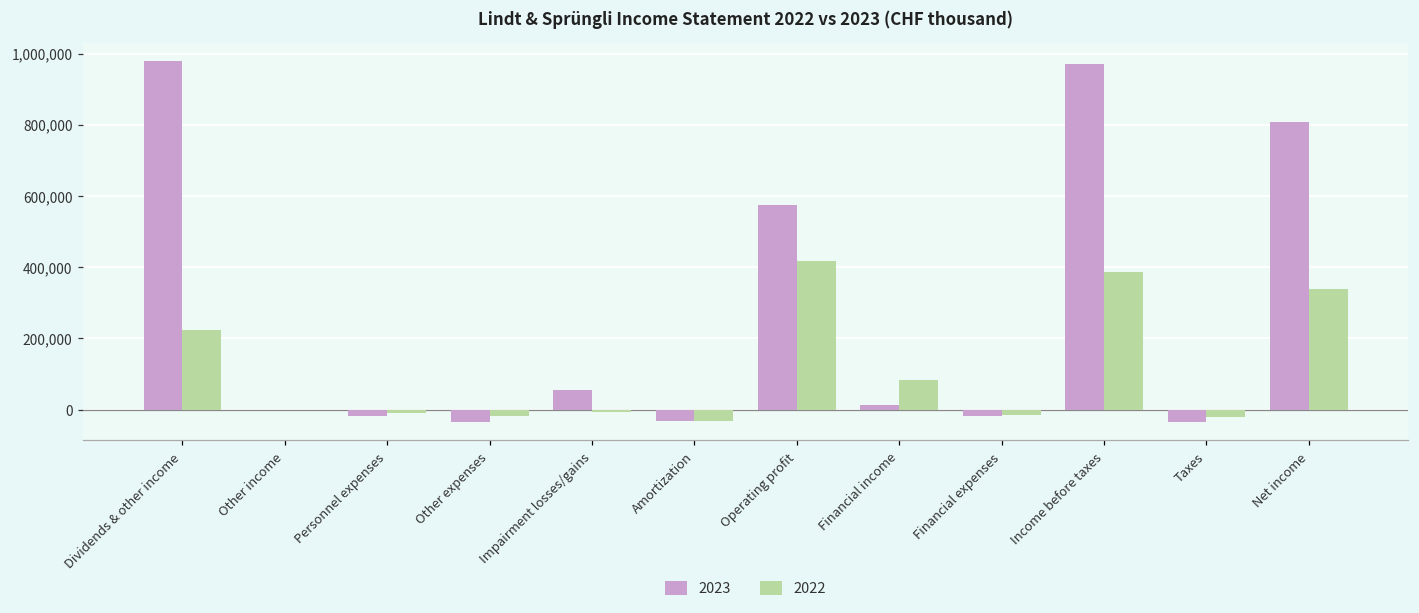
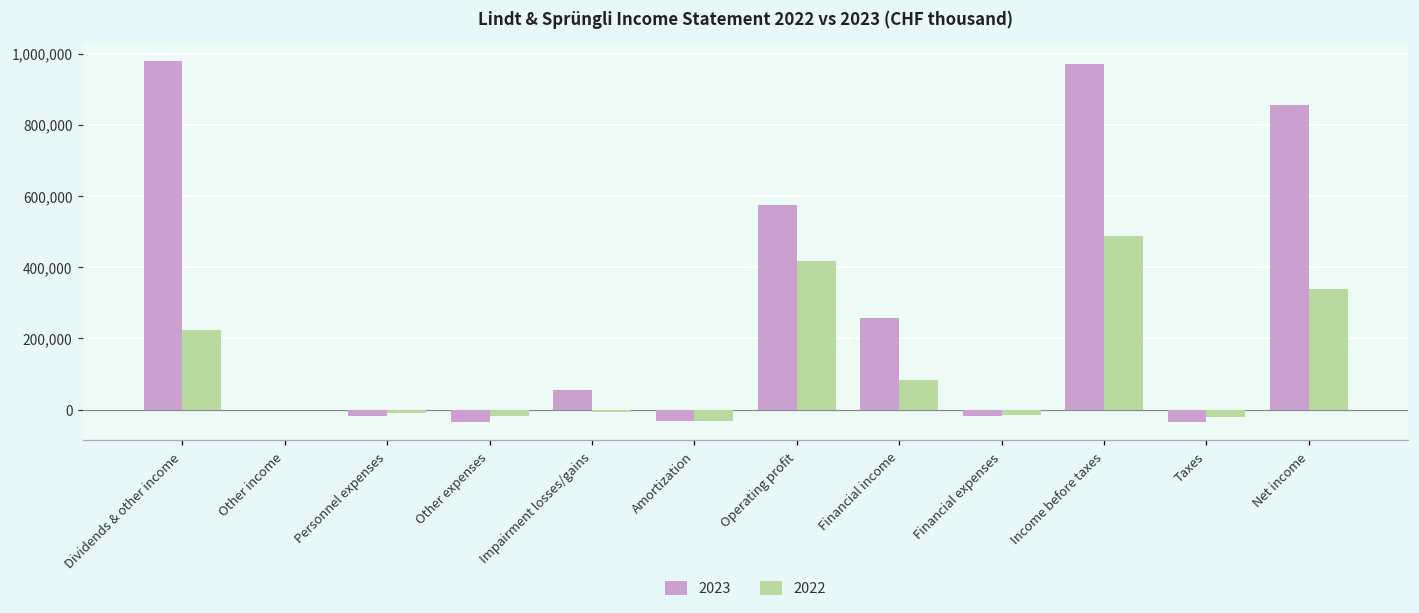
  {
    "2023": {
      "Dividends & other income": "980,000",
      "Personnel expenses": "-20,000",
      "Other expenses": "-40,000",
      "Impairment losses/gains": "60,000",
      "Amortization": "-30,000",
      "Operating profit": "580,000",
-     "Financial income": "10,000",
+     "Financial income": "260,000",
      "Financial expenses": "-20,000",
      "Income before taxes": "970,000",
      "Taxes": "-40,000",
-     "Net income": "810,000"
+     "Net income": "860,000"
    },
    "2022": {
      "Dividends & other income": "220,000",
      "Personnel expenses": "-10,000",
      "Other expenses": "-20,000",
      "Amortization": "-30,000",
      "Operating profit": "420,000",
      "Financial income": "80,000",
      "Financial expenses": "-20,000",
-     "Income before taxes": "390,000",
+     "Income before taxes": "490,000",
      "Taxes": "-20,000",
      "Net income": "340,000"
    }
  }
